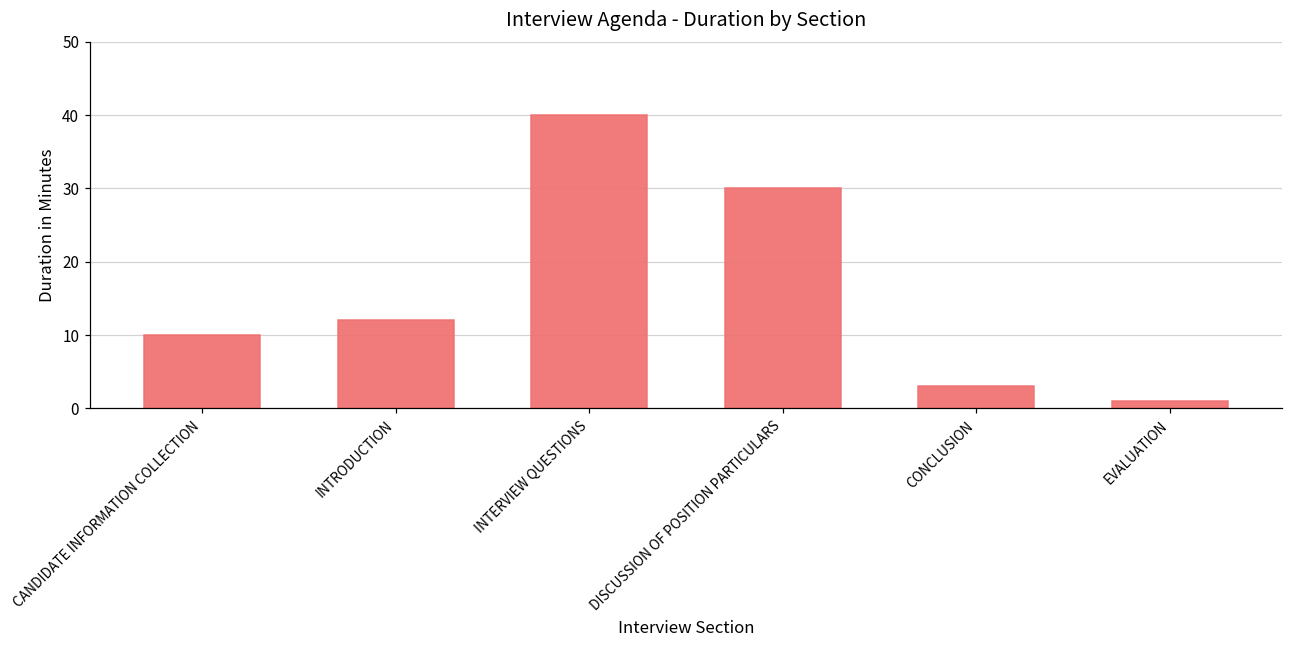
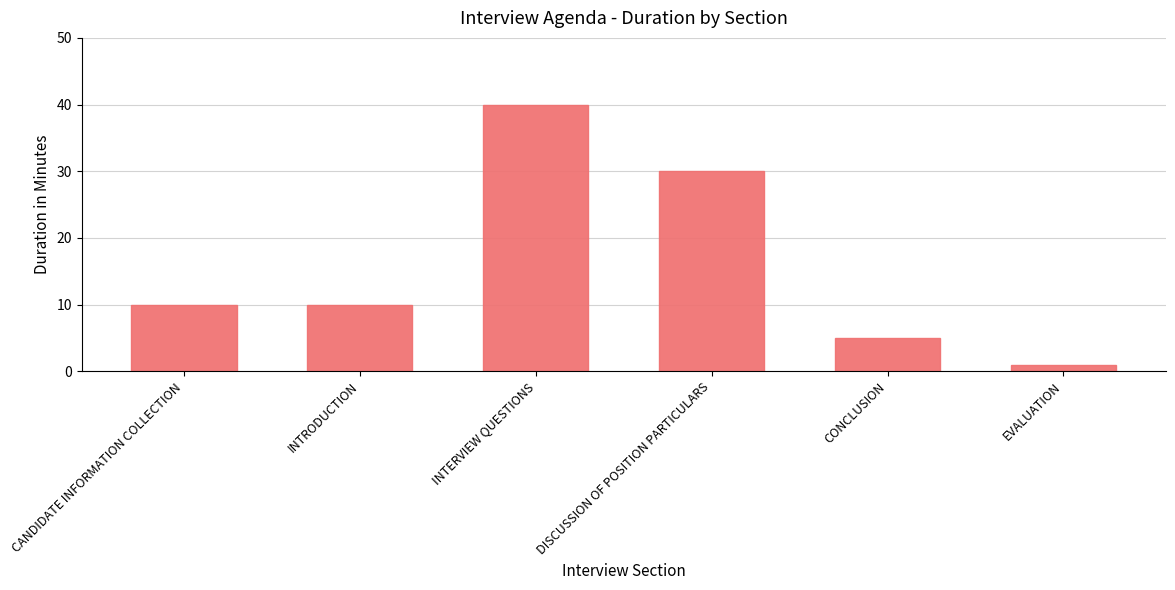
  {
    "CANDIDATE INFORMATION COLLECTION": 10,
-   "INTRODUCTION": 12,
+   "INTRODUCTION": 10,
    "INTERVIEW QUESTIONS": 40,
    "DISCUSSION OF POSITION PARTICULARS": 30,
-   "CONCLUSION": 3,
+   "CONCLUSION": 5,
    "EVALUATION": 1
  }
